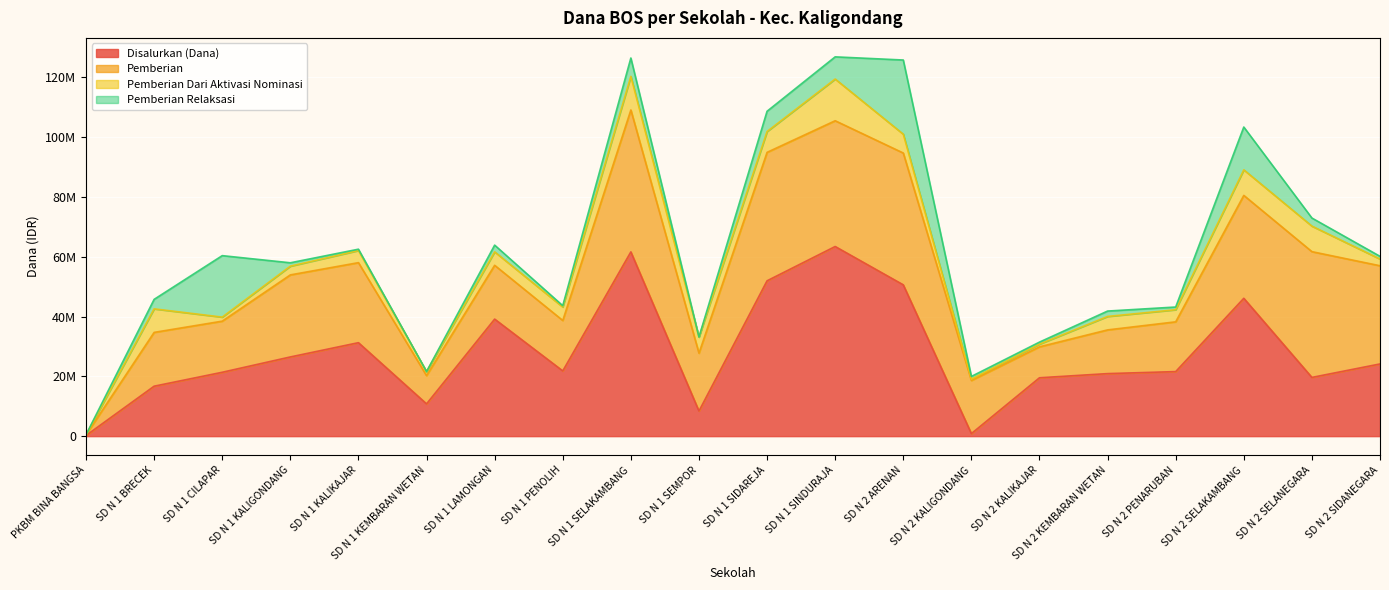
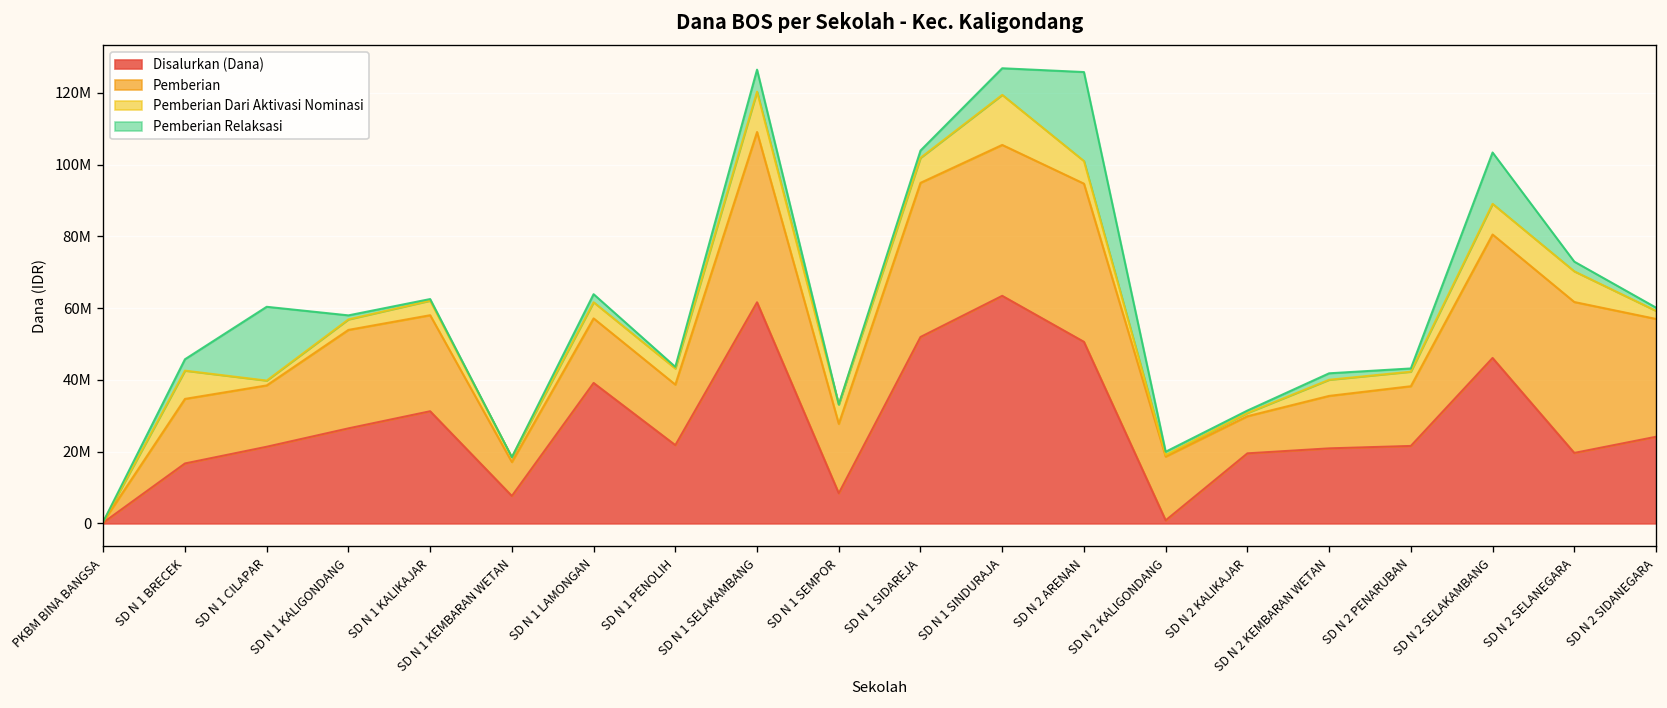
  {
    "Disalurkan (Dana)": {
      "SD N 1 BRECEK": 17000000,
      "SD N 1 CILAPAR": 21000000,
      "SD N 1 KALIGONDANG": 27000000,
      "SD N 1 KALIKAJAR": 31000000,
-     "SD N 1 KEMBARAN WETAN": 11000000,
+     "SD N 1 KEMBARAN WETAN": 8000000,
      "SD N 1 LAMONGAN": 39000000,
      "SD N 1 PENOLIH": 22000000,
      "SD N 1 SELAKAMBANG": 62000000,
      "SD N 1 SEMPOR": 8000000,
      "SD N 1 SIDAREJA": 52000000,
      "SD N 1 SINDURAJA": 63000000,
      "SD N 2 ARENAN": 51000000,
      "SD N 2 KALIGONDANG": 1000000,
      "SD N 2 KALIKAJAR": 20000000,
      "SD N 2 KEMBARAN WETAN": 21000000,
      "SD N 2 PENARUBAN": 22000000,
      "SD N 2 SELAKAMBANG": 46000000,
      "SD N 2 SELANEGARA": 20000000,
      "SD N 2 SIDANEGARA": 24000000
    },
    "Pemberian Relaksasi": {
      "SD N 1 BRECEK": 3000000,
      "SD N 1 CILAPAR": 21000000,
      "SD N 1 KALIGONDANG": 1000000,
      "SD N 1 LAMONGAN": 2000000,
      "SD N 1 SELAKAMBANG": 6000000,
-     "SD N 1 SIDAREJA": 7000000,
+     "SD N 1 SIDAREJA": 2000000,
      "SD N 1 SINDURAJA": 7000000,
      "SD N 2 ARENAN": 25000000,
      "SD N 2 KALIGONDANG": 1000000,
      "SD N 2 KEMBARAN WETAN": 2000000,
      "SD N 2 PENARUBAN": 1000000,
      "SD N 2 SELAKAMBANG": 14000000,
      "SD N 2 SELANEGARA": 3000000,
      "SD N 2 SIDANEGARA": 1000000
    }
  }
